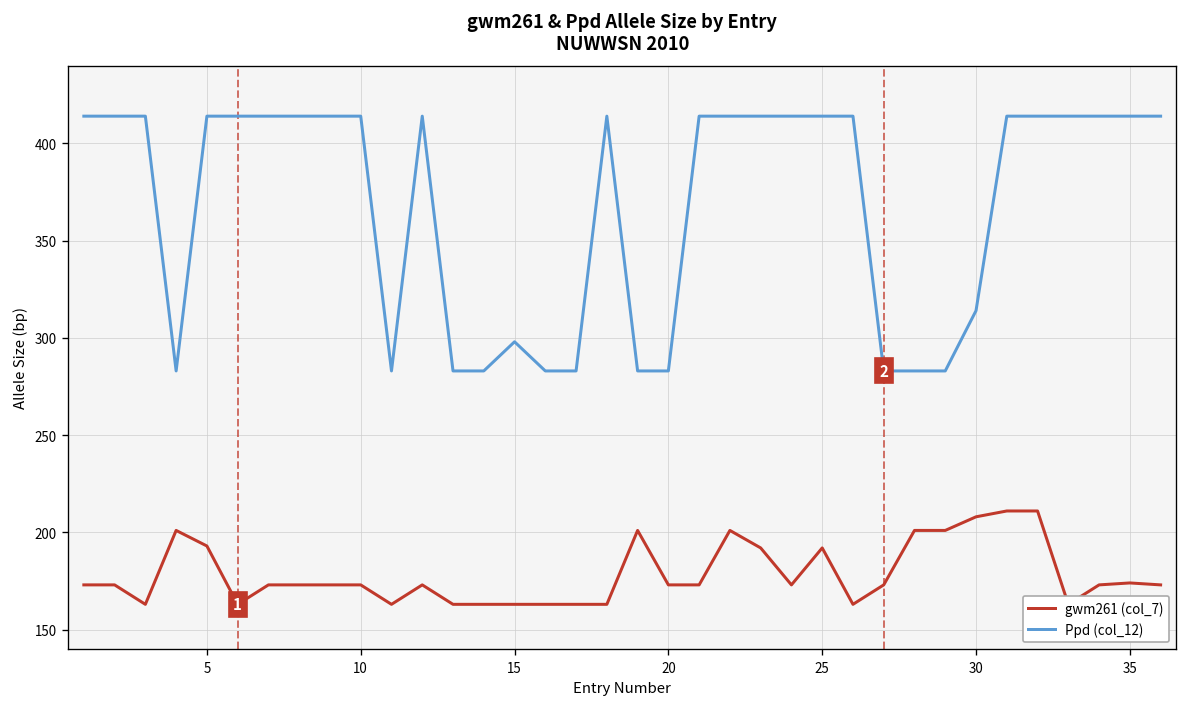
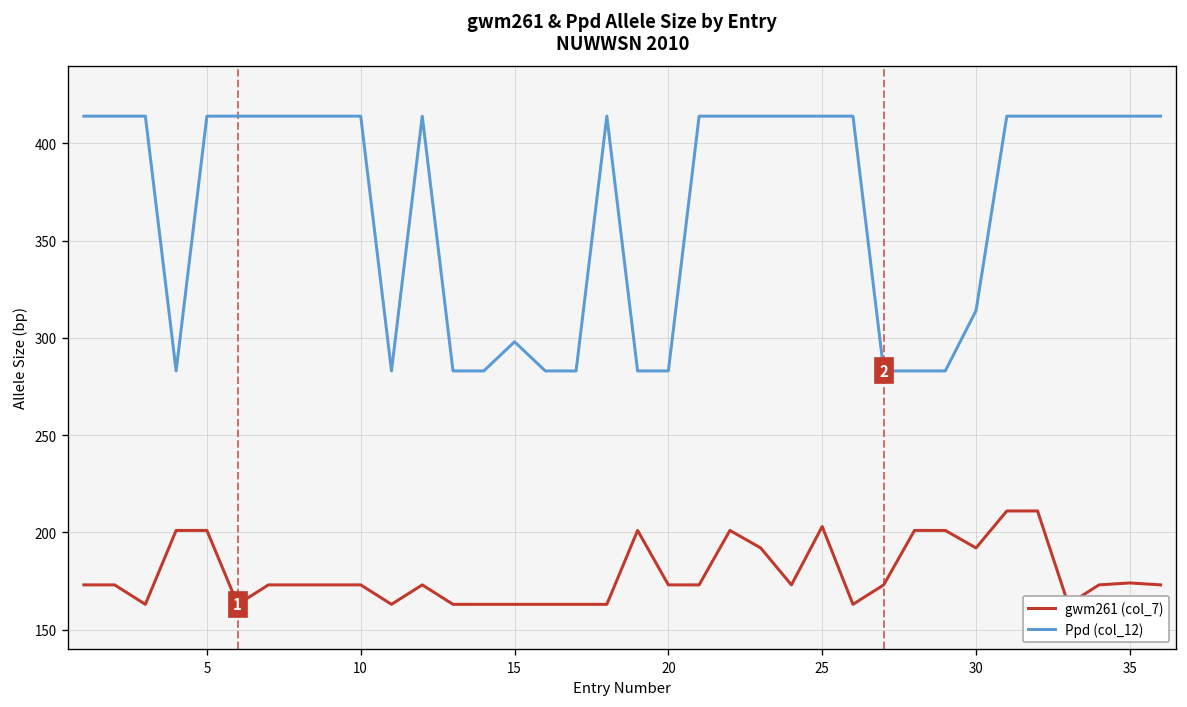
  {
    "gwm261 (col_7)": {
-     "5": 193,
+     "5": 201,
      "10": 173,
      "15": 163,
      "20": 173,
-     "25": 192,
-     "30": 208,
+     "25": 203,
+     "30": 192,
      "35": 174
    },
    "Ppd (col_12)": {
      "5": 414,
      "10": 414,
      "15": 298,
      "20": 283,
      "25": 414,
      "30": 314,
      "35": 414
    }
  }
